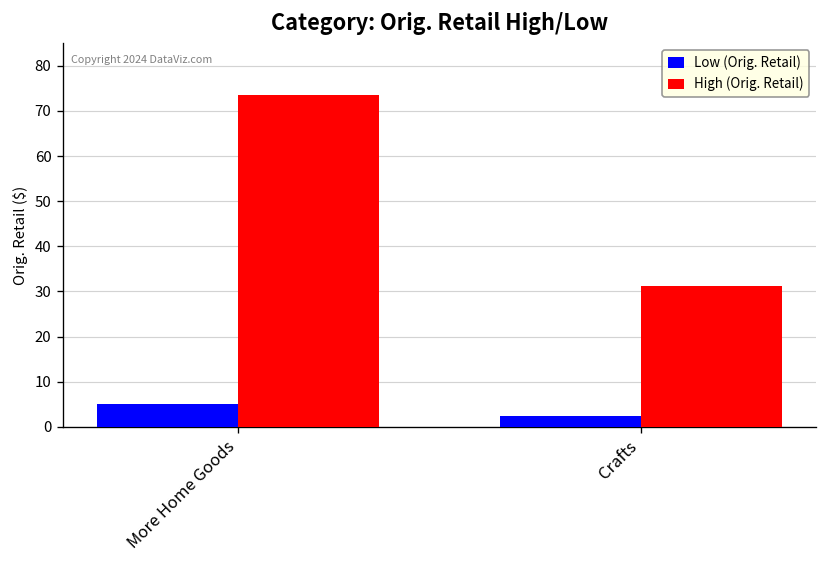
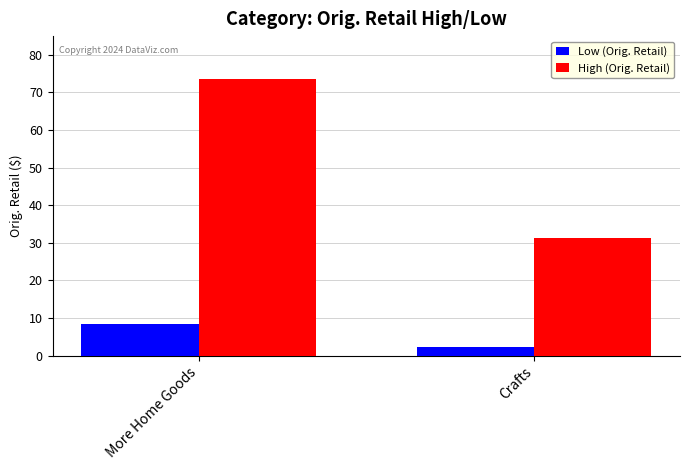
  {
    "Low (Orig. Retail)": {
-     "More Home Goods": 5,
+     "More Home Goods": 8,
      "Crafts": 2
    },
    "High (Orig. Retail)": {
      "More Home Goods": 74,
      "Crafts": 31
    }
  }
